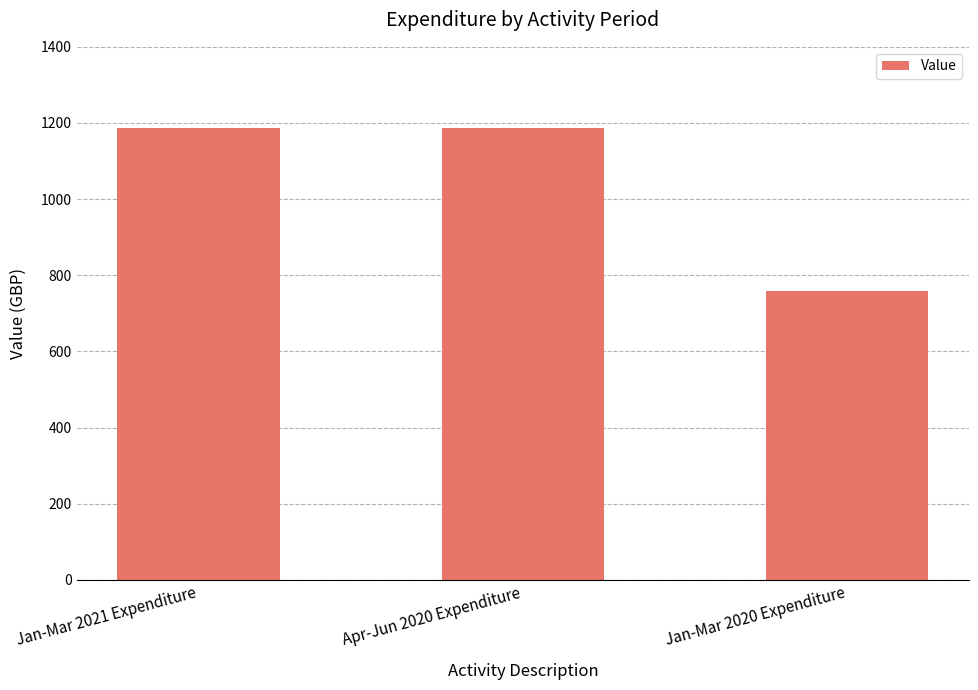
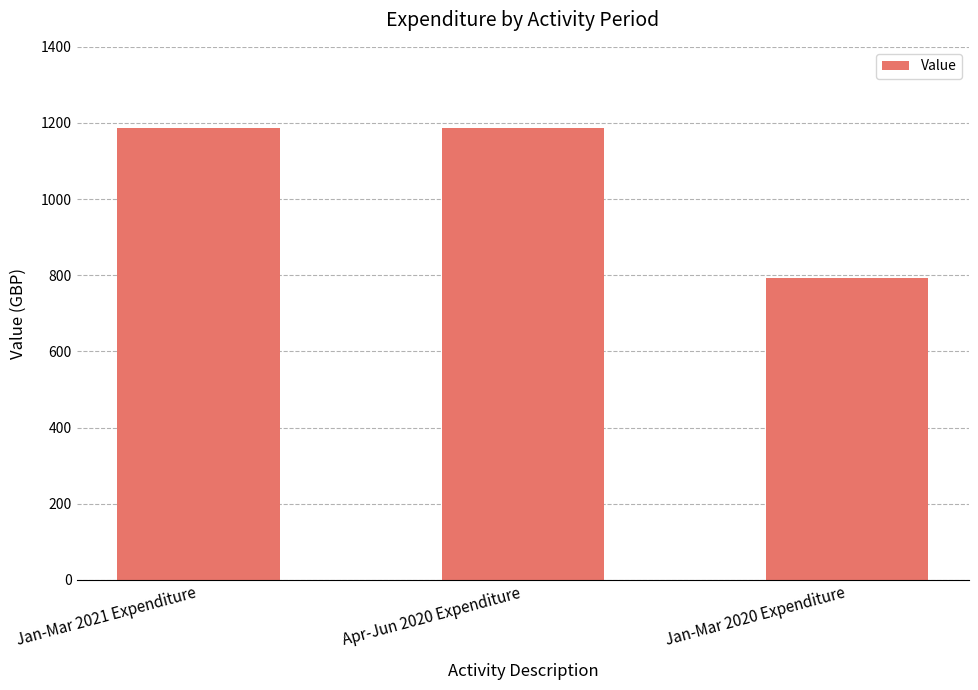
  {
    "Jan-Mar 2021 Expenditure": 1190,
    "Apr-Jun 2020 Expenditure": 1190,
-   "Jan-Mar 2020 Expenditure": 760
+   "Jan-Mar 2020 Expenditure": 790
  }
